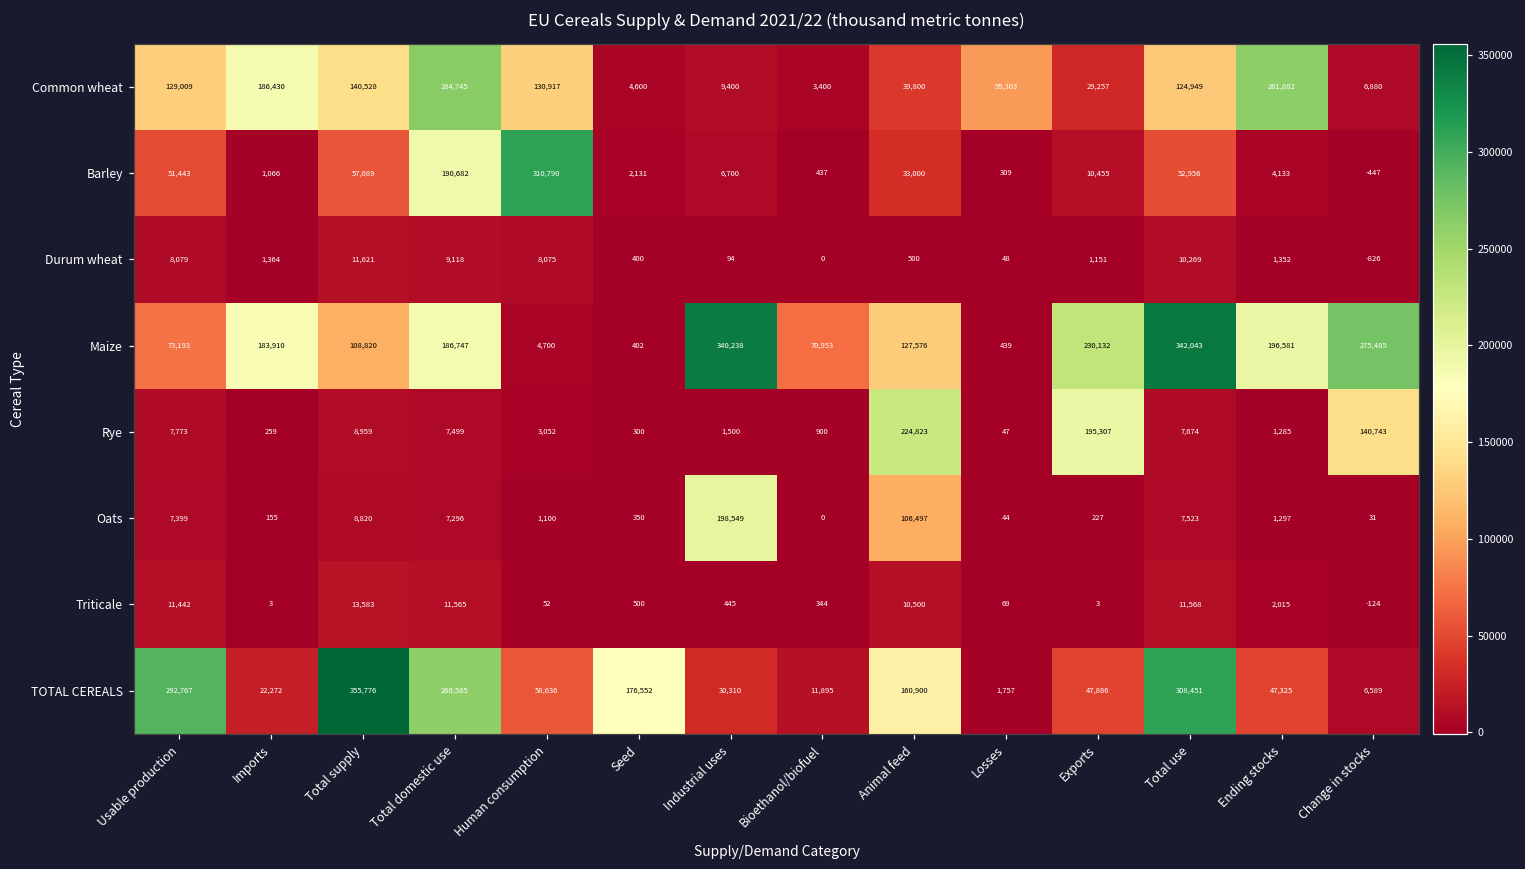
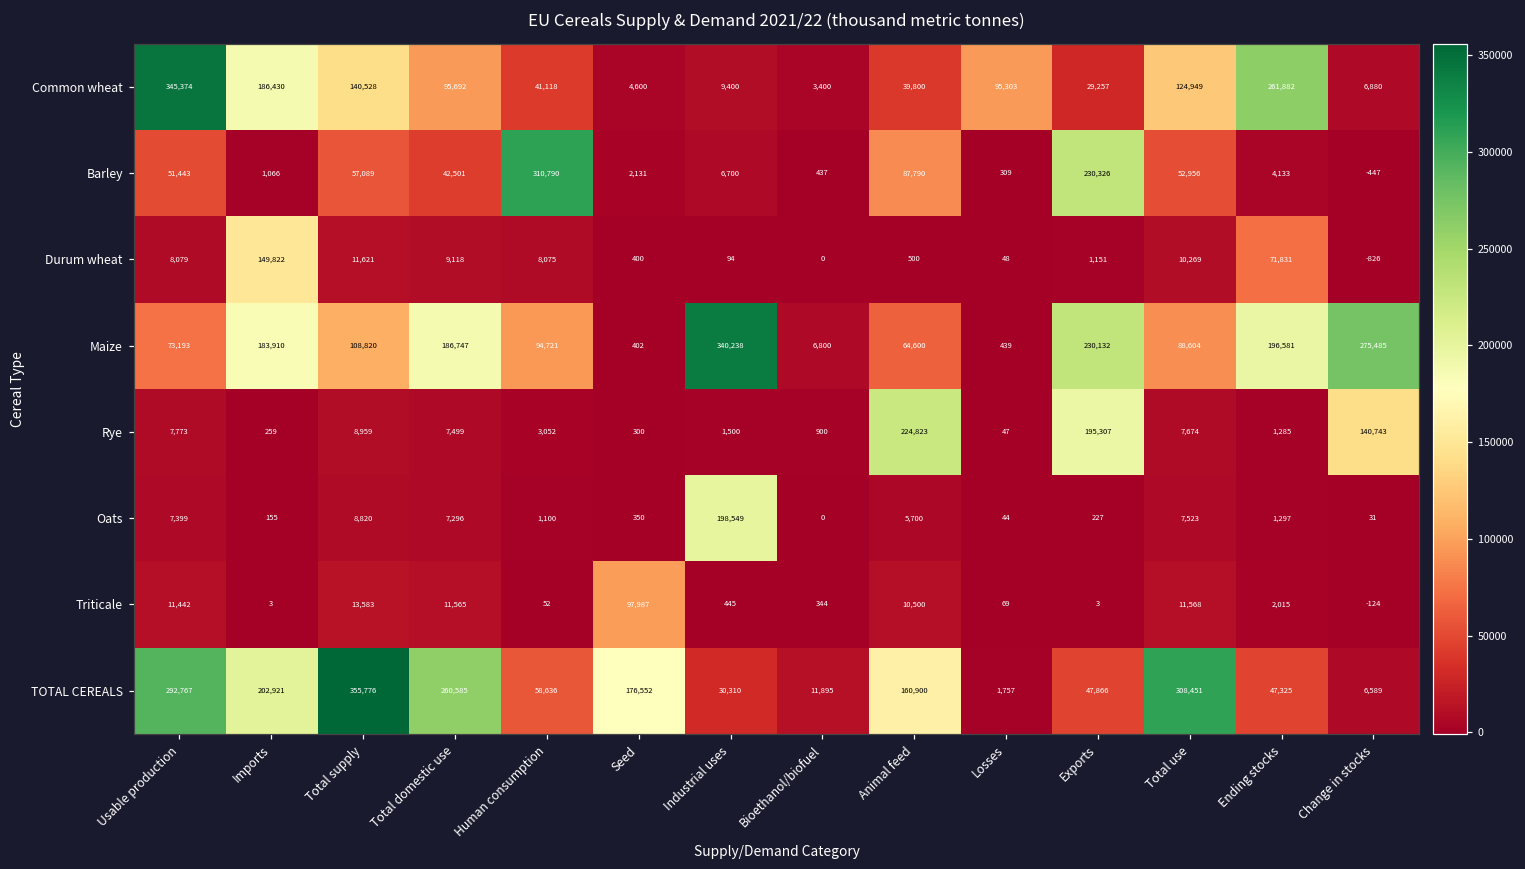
  {
    "Common wheat": {
-     "Usable production": "129,009",
+     "Usable production": "345,374",
      "Imports": "186,430",
      "Total supply": "140,528",
-     "Total domestic use": "264,745",
-     "Human consumption": "130,917",
+     "Total domestic use": "95,692",
+     "Human consumption": "41,118",
      "Seed": "4,600",
      "Industrial uses": "9,400",
      "Bioethanol/biofuel": "3,400",
      "Animal feed": "39,800",
      "Losses": "95,303",
      "Exports": "29,257",
      "Total use": "124,949",
      "Ending stocks": "261,882",
      "Change in stocks": "6,880"
    },
    "Barley": {
      "Usable production": "51,443",
      "Imports": "1,066",
      "Total supply": "57,089",
-     "Total domestic use": "190,682",
+     "Total domestic use": "42,501",
      "Human consumption": "310,790",
      "Seed": "2,131",
      "Industrial uses": "6,700",
      "Bioethanol/biofuel": "437",
-     "Animal feed": "33,000",
+     "Animal feed": "87,790",
      "Losses": "309",
-     "Exports": "10,455",
+     "Exports": "230,326",
      "Total use": "52,956",
      "Ending stocks": "4,133",
      "Change in stocks": "-447"
    },
    "Durum wheat": {
      "Usable production": "8,079",
-     "Imports": "1,364",
+     "Imports": "149,822",
      "Total supply": "11,621",
      "Total domestic use": "9,118",
      "Human consumption": "8,075",
      "Seed": "400",
      "Industrial uses": "94",
      "Bioethanol/biofuel": "0",
      "Animal feed": "500",
      "Losses": "48",
      "Exports": "1,151",
      "Total use": "10,269",
-     "Ending stocks": "1,352",
+     "Ending stocks": "71,831",
      "Change in stocks": "-826"
    },
    "Maize": {
      "Usable production": "73,193",
      "Imports": "183,910",
      "Total supply": "108,820",
      "Total domestic use": "186,747",
-     "Human consumption": "4,700",
+     "Human consumption": "94,721",
      "Seed": "402",
      "Industrial uses": "340,238",
-     "Bioethanol/biofuel": "70,953",
-     "Animal feed": "127,576",
+     "Bioethanol/biofuel": "6,800",
+     "Animal feed": "64,600",
      "Losses": "439",
      "Exports": "230,132",
-     "Total use": "342,043",
+     "Total use": "88,604",
      "Ending stocks": "196,581",
      "Change in stocks": "275,485"
    },
    "Rye": {
      "Usable production": "7,773",
      "Imports": "259",
      "Total supply": "8,959",
      "Total domestic use": "7,499",
      "Human consumption": "3,052",
      "Seed": "300",
      "Industrial uses": "1,500",
      "Bioethanol/biofuel": "900",
      "Animal feed": "224,823",
      "Losses": "47",
      "Exports": "195,307",
      "Total use": "7,674",
      "Ending stocks": "1,285",
      "Change in stocks": "140,743"
    },
    "Oats": {
      "Usable production": "7,399",
      "Imports": "155",
      "Total supply": "8,820",
      "Total domestic use": "7,296",
      "Human consumption": "1,100",
      "Seed": "350",
      "Industrial uses": "198,549",
      "Bioethanol/biofuel": "0",
-     "Animal feed": "106,497",
+     "Animal feed": "5,700",
      "Losses": "44",
      "Exports": "227",
      "Total use": "7,523",
      "Ending stocks": "1,297",
      "Change in stocks": "31"
    },
    "Triticale": {
      "Usable production": "11,442",
      "Imports": "3",
      "Total supply": "13,583",
      "Total domestic use": "11,565",
      "Human consumption": "52",
-     "Seed": "500",
+     "Seed": "97,987",
      "Industrial uses": "445",
      "Bioethanol/biofuel": "344",
      "Animal feed": "10,500",
      "Losses": "69",
      "Exports": "3",
      "Total use": "11,568",
      "Ending stocks": "2,015",
      "Change in stocks": "-124"
    },
    "TOTAL CEREALS": {
      "Usable production": "292,767",
-     "Imports": "22,272",
+     "Imports": "202,921",
      "Total supply": "355,776",
      "Total domestic use": "260,585",
      "Human consumption": "58,636",
      "Seed": "176,552",
      "Industrial uses": "30,310",
      "Bioethanol/biofuel": "11,895",
      "Animal feed": "160,900",
      "Losses": "1,757",
      "Exports": "47,866",
      "Total use": "308,451",
      "Ending stocks": "47,325",
      "Change in stocks": "6,589"
    }
  }
